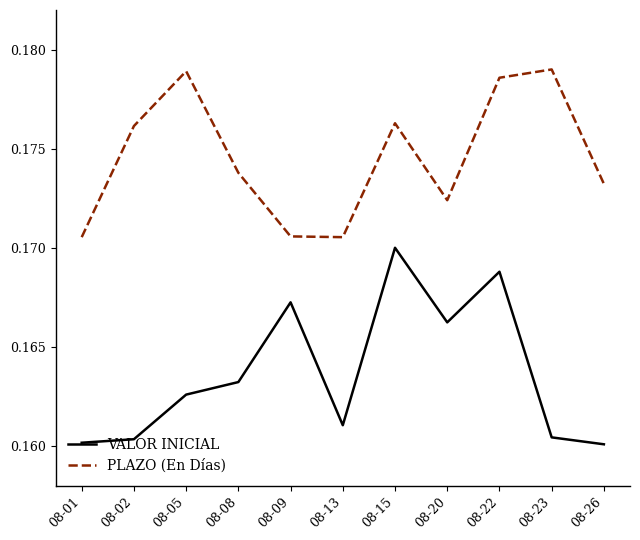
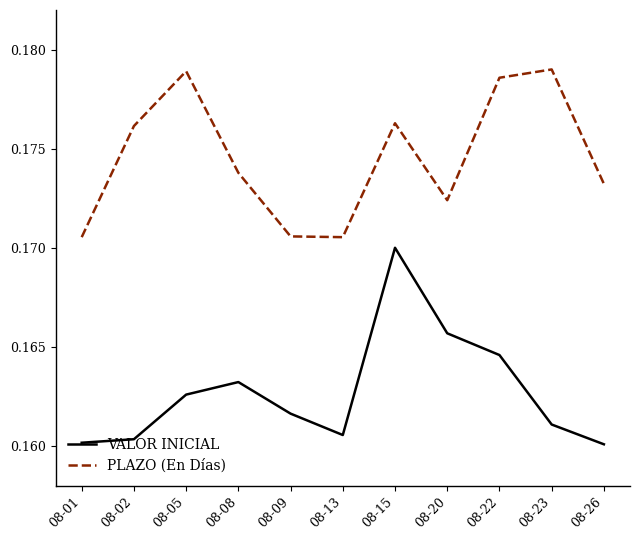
  {
    "VALOR INICIAL": {
      "08-01": 0.1602,
      "08-02": 0.1603,
      "08-05": 0.1626,
      "08-08": 0.1632,
-     "08-09": 0.1672,
-     "08-13": 0.1610,
+     "08-09": 0.1616,
+     "08-13": 0.1605,
      "08-15": 0.1700,
-     "08-20": 0.1662,
-     "08-22": 0.1688,
-     "08-23": 0.1604,
+     "08-20": 0.1657,
+     "08-22": 0.1646,
+     "08-23": 0.1611,
      "08-26": 0.1601
    },
    "PLAZO (En Días)": {
      "08-01": 0.1705,
      "08-02": 0.1761,
      "08-05": 0.1789,
      "08-08": 0.1738,
      "08-09": 0.1706,
      "08-13": 0.1705,
      "08-15": 0.1763,
      "08-20": 0.1724,
      "08-22": 0.1786,
      "08-23": 0.1790,
      "08-26": 0.1732
    }
  }
